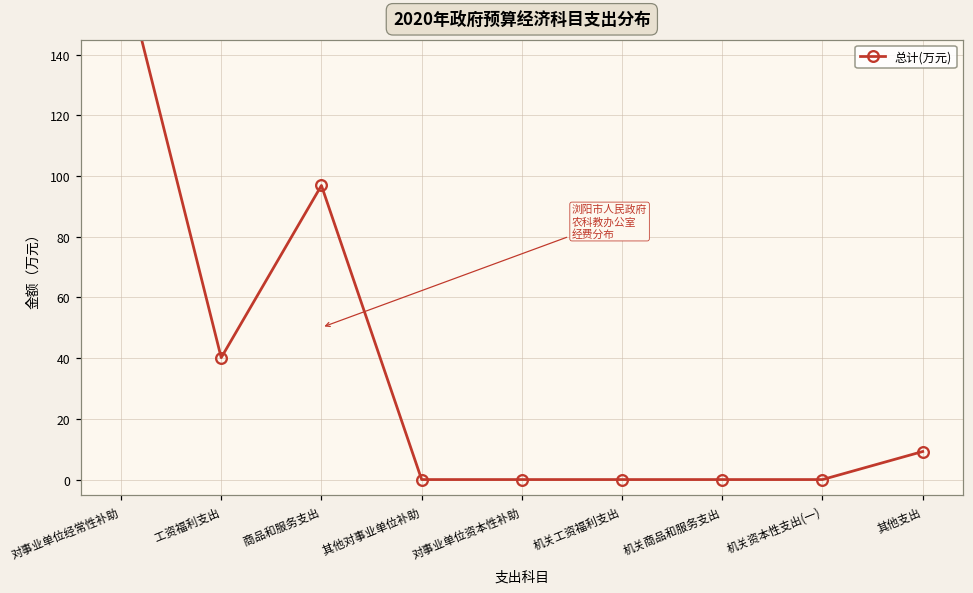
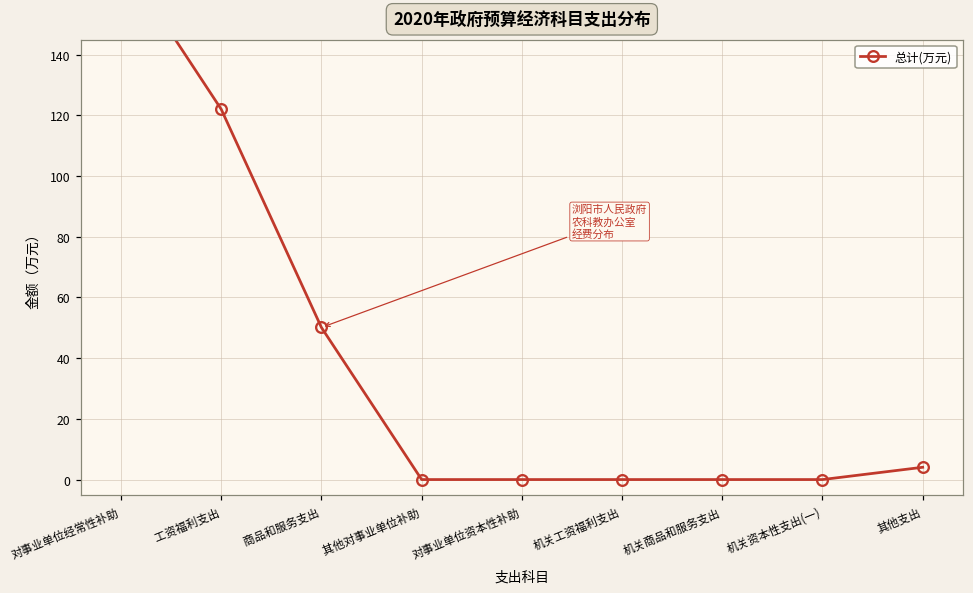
  {
-   "工资福利支出": 40,
-   "商品和服务支出": 97,
+   "工资福利支出": 122,
+   "商品和服务支出": 50,
    "其他对事业单位补助": 0,
    "对事业单位资本性补助": 0,
    "机关工资福利支出": 0,
    "机关商品和服务支出": 0,
    "机关资本性支出(一)": 0,
-   "其他支出": 9
+   "其他支出": 4
  }
